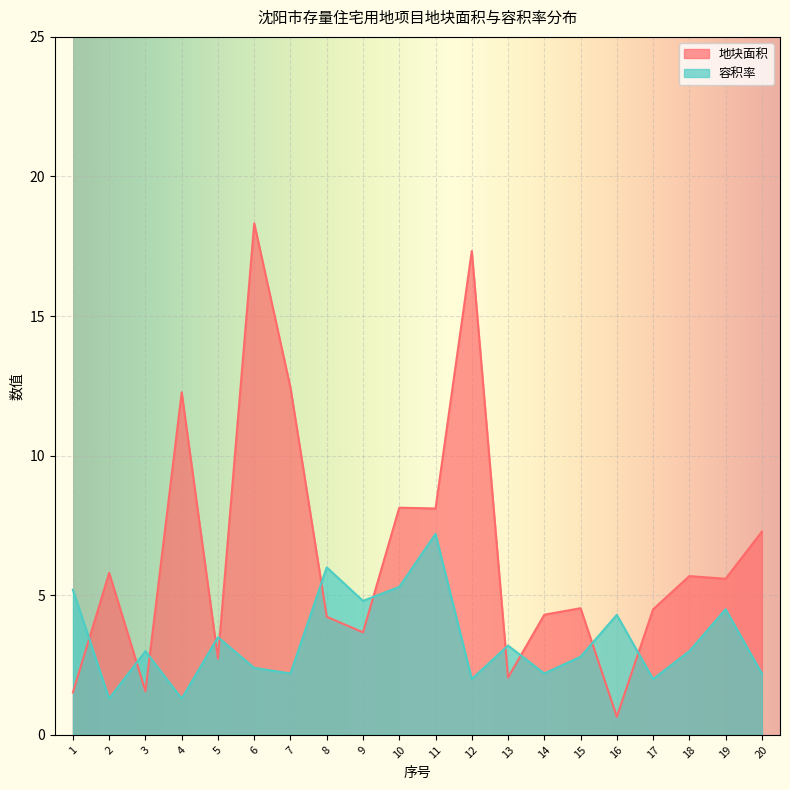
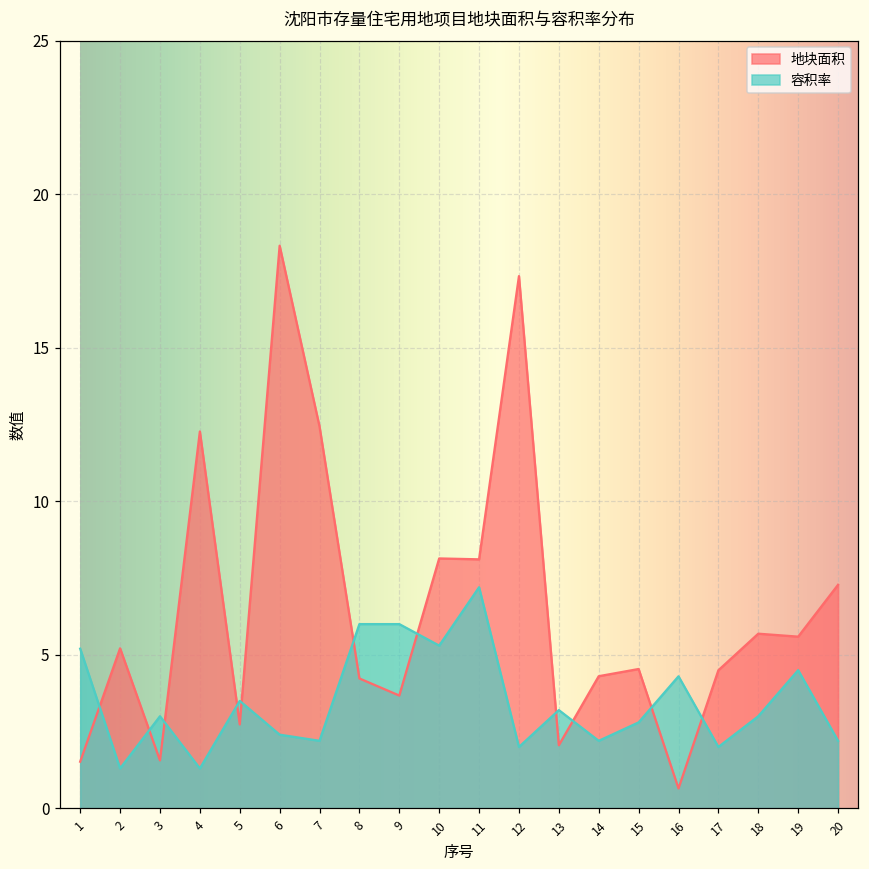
  {
    "地块面积": {
      "1": 1.5,
-     "2": 5.8,
+     "2": 5.2,
      "3": 1.6,
      "4": 12.3,
      "5": 2.7,
      "6": 18.3,
      "7": 12.4,
      "8": 4.2,
      "9": 3.7,
      "10": 8.1,
      "11": 8.1,
      "12": 17.3,
      "13": 2.1,
      "14": 4.3,
      "15": 4.5,
      "16": 0.6,
      "17": 4.5,
      "18": 5.7,
      "19": 5.6,
      "20": 7.3
    },
    "容积率": {
      "1": 5.2,
      "2": 1.3,
      "3": 3.0,
      "4": 1.3,
      "5": 3.5,
      "6": 2.4,
      "7": 2.2,
      "8": 6.0,
-     "9": 4.8,
+     "9": 6.0,
      "10": 5.3,
      "11": 7.2,
      "12": 2.0,
      "13": 3.2,
      "14": 2.2,
      "15": 2.8,
      "16": 4.3,
      "17": 2.0,
      "18": 3.0,
      "19": 4.5,
      "20": 2.2
    }
  }
